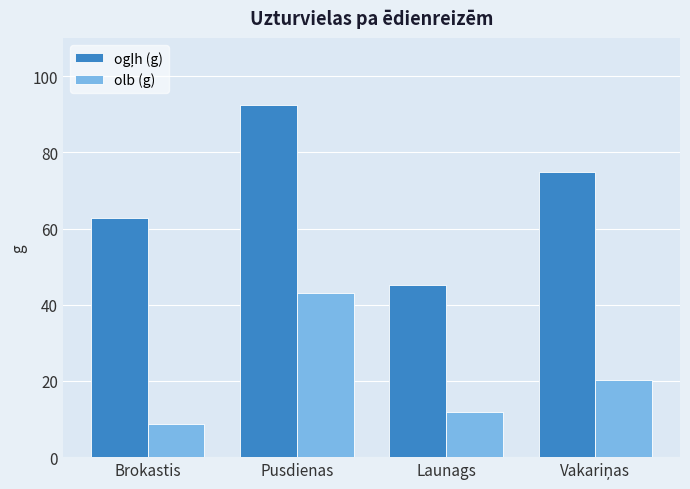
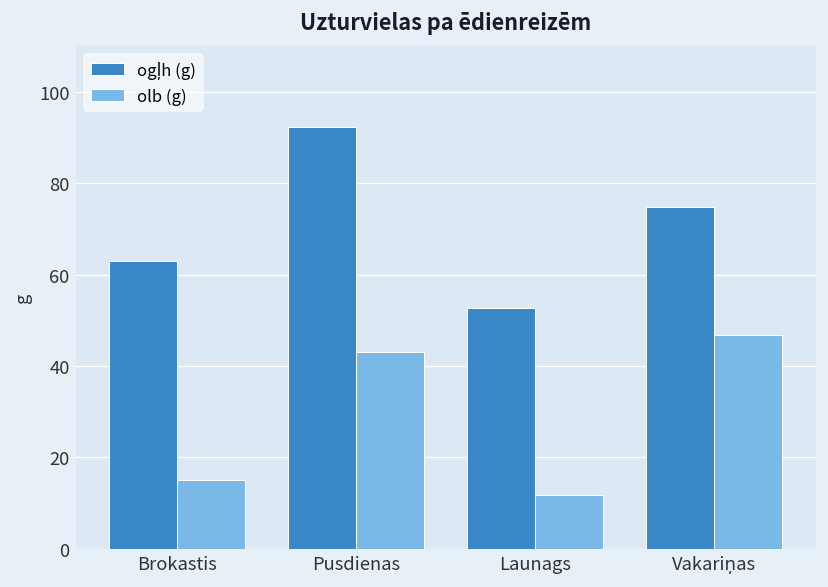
  {
    "ogļh (g)": {
      "Brokastis": 63,
      "Pusdienas": 92,
-     "Launags": 45,
+     "Launags": 53,
      "Vakariņas": 75
    },
    "olb (g)": {
-     "Brokastis": 9,
+     "Brokastis": 15,
      "Pusdienas": 43,
      "Launags": 12,
-     "Vakariņas": 20
+     "Vakariņas": 47
    }
  }
